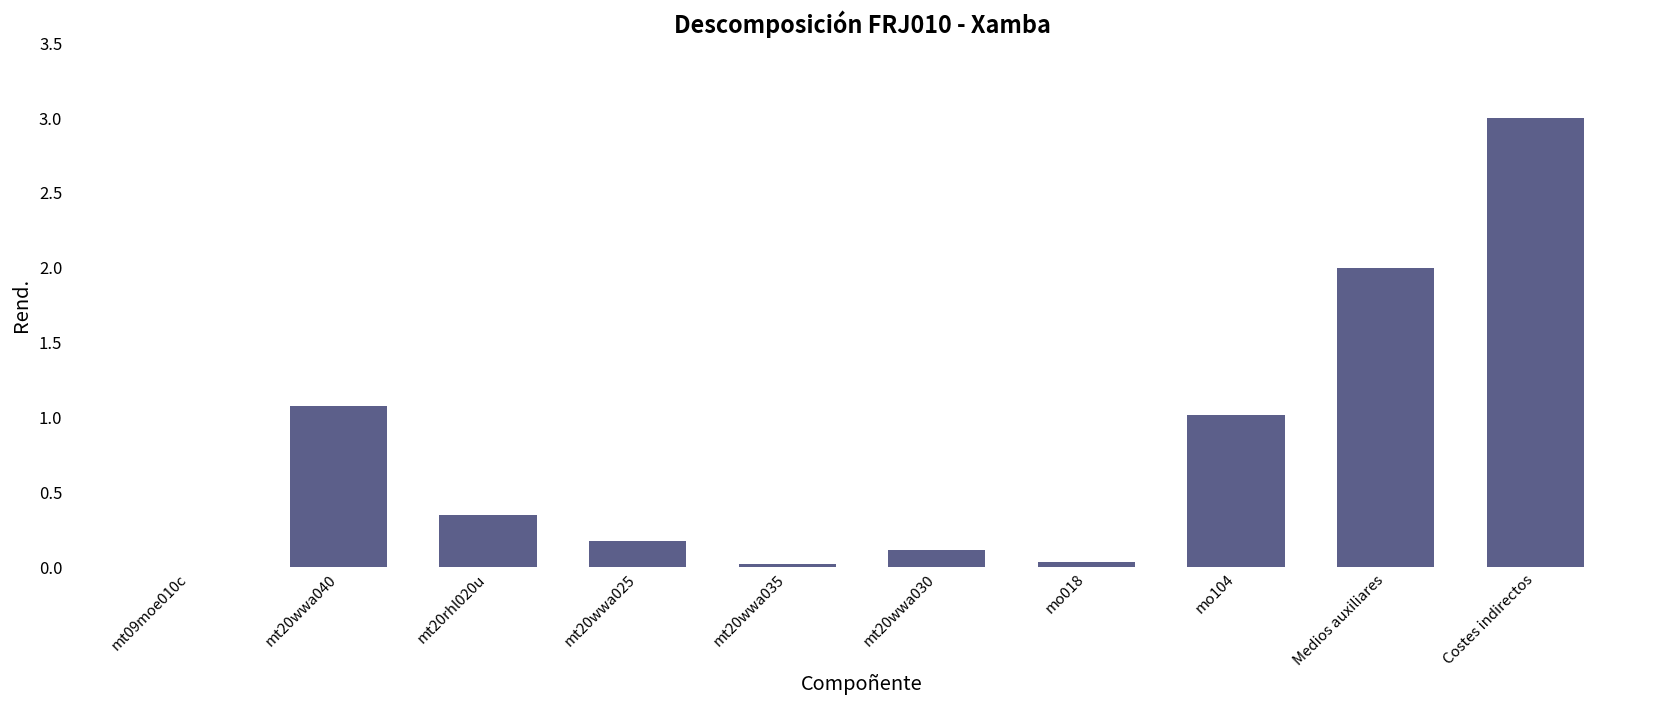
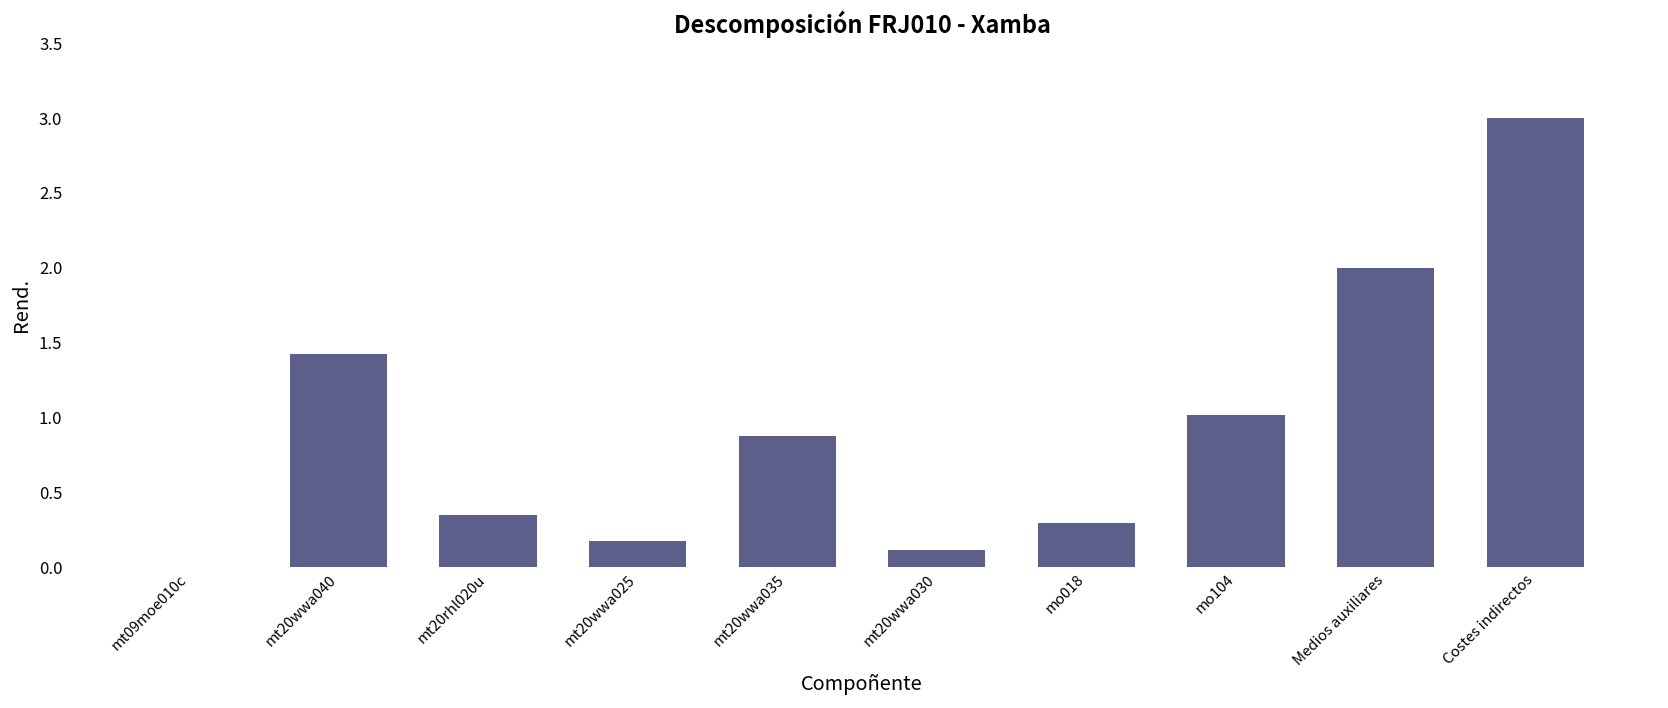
  {
-   "mt20wwa040": 1.08,
+   "mt20wwa040": 1.42,
    "mt20rhl020u": 0.35,
    "mt20wwa025": 0.18,
-   "mt20wwa035": 0.02,
+   "mt20wwa035": 0.87,
    "mt20wwa030": 0.11,
-   "mo018": 0.04,
+   "mo018": 0.30,
    "mo104": 1.02,
    "Medios auxiliares": 2.00,
    "Costes indirectos": 3.00
  }
